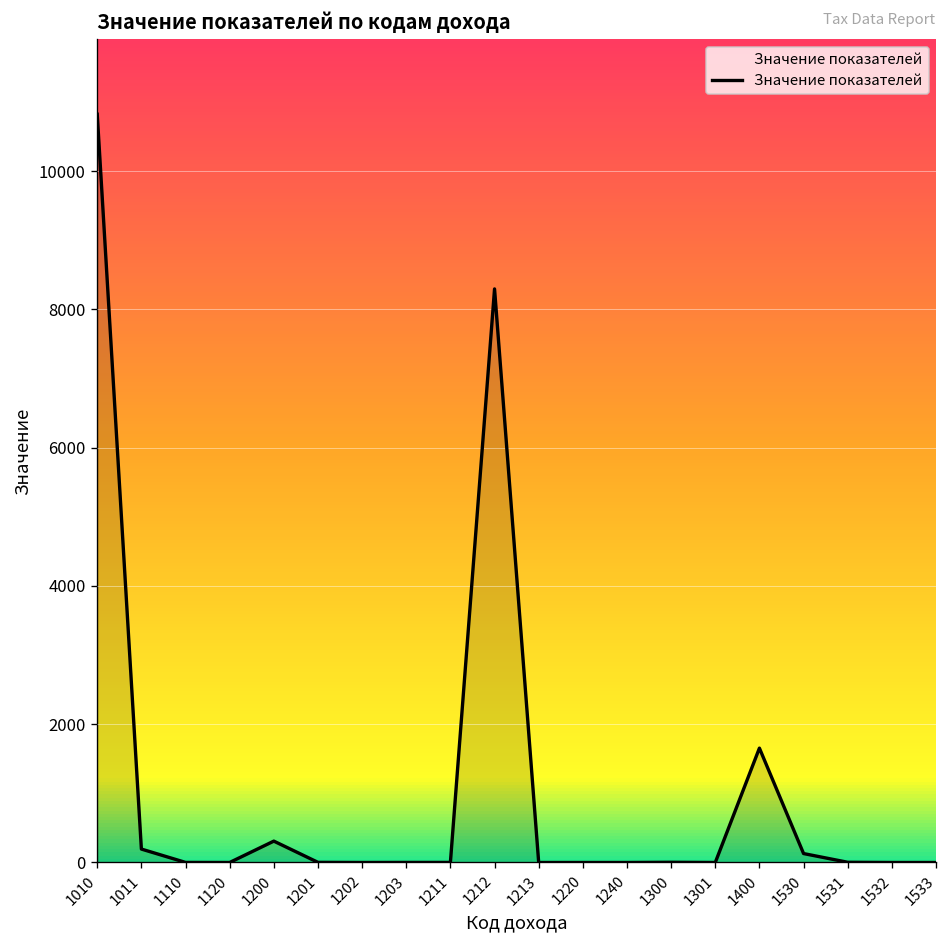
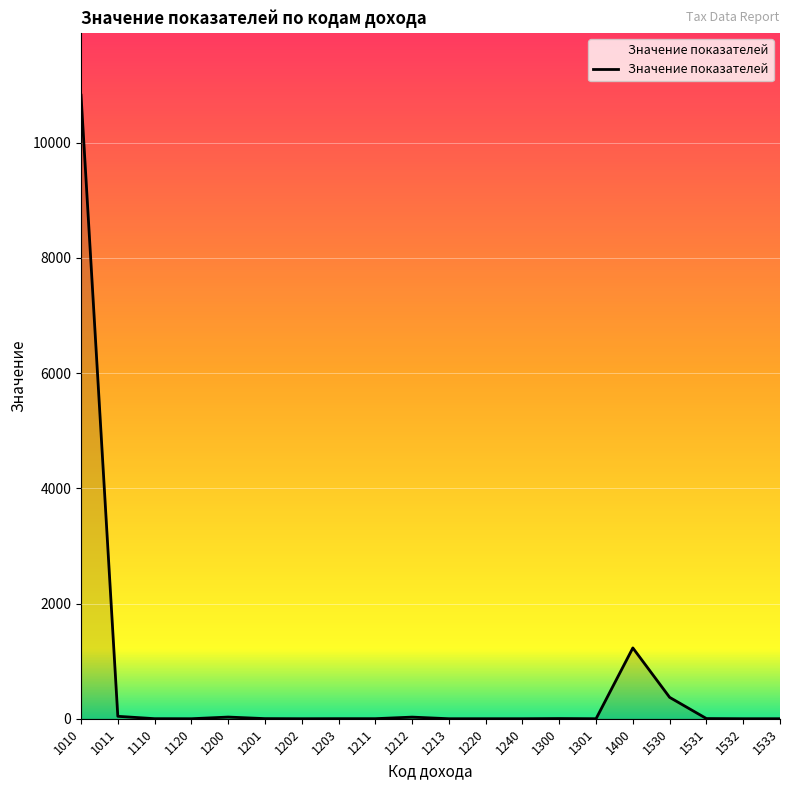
  {
    "1010": 10800,
-   "1011": 200,
+   "1011": 0,
    "1110": 0,
    "1120": 0,
-   "1200": 300,
+   "1200": 0,
    "1201": 0,
    "1202": 0,
    "1203": 0,
    "1211": 0,
-   "1212": 8300,
+   "1212": 0,
    "1213": 0,
    "1220": 0,
    "1240": 0,
    "1300": 0,
    "1301": 0,
-   "1400": 1700,
-   "1530": 100,
+   "1400": 1200,
+   "1530": 400,
    "1531": 0,
    "1532": 0,
    "1533": 0
  }
